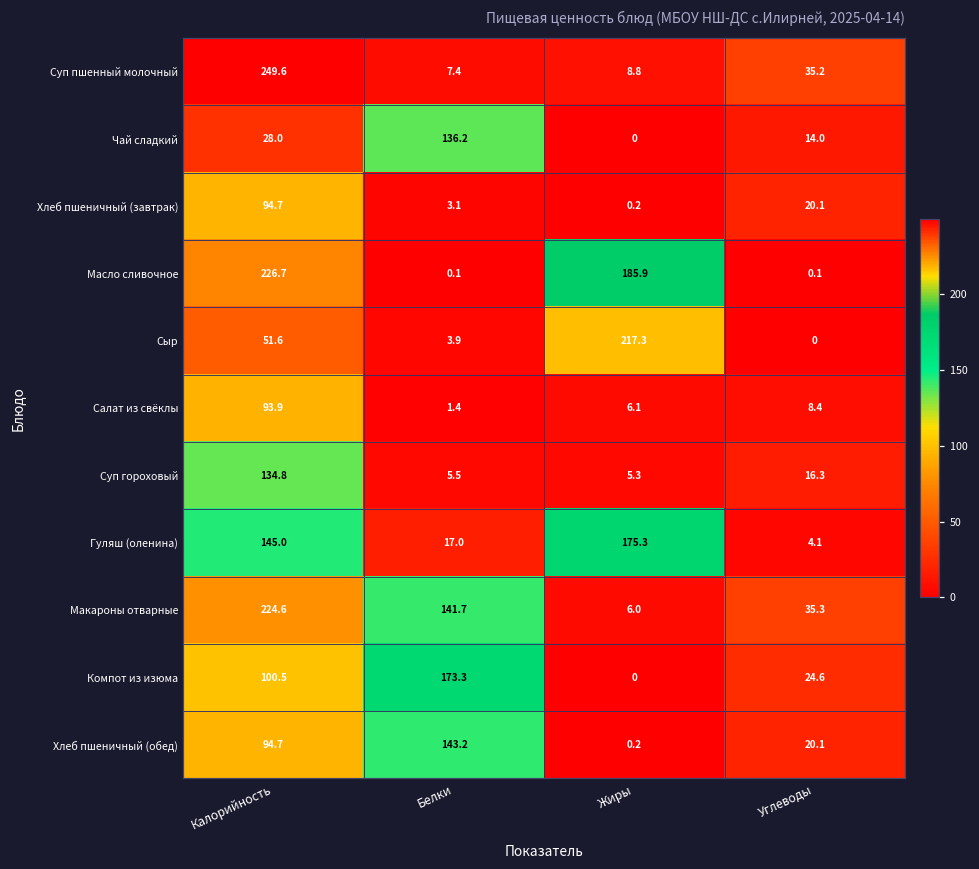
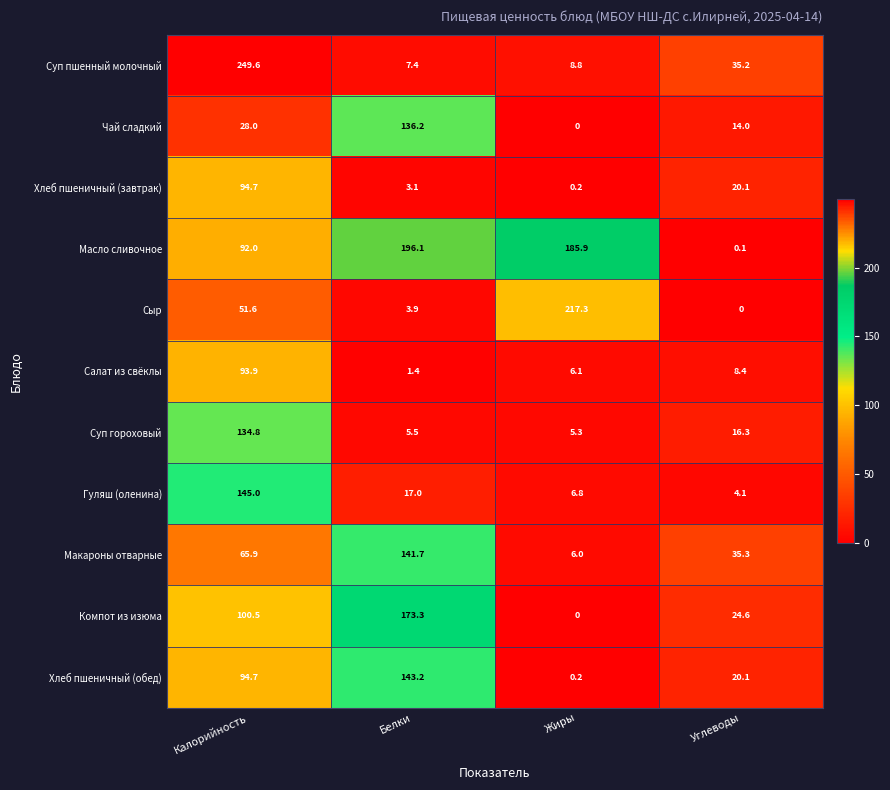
  {
    "Суп пшенный молочный": {
      "Калорийность": 249.6,
      "Белки": 7.4,
      "Жиры": 8.8,
      "Углеводы": 35.2
    },
    "Чай сладкий": {
      "Калорийность": 28.0,
      "Белки": 136.2,
      "Жиры": 0,
      "Углеводы": 14.0
    },
    "Хлеб пшеничный (завтрак)": {
      "Калорийность": 94.7,
      "Белки": 3.1,
      "Жиры": 0.2,
      "Углеводы": 20.1
    },
    "Масло сливочное": {
-     "Калорийность": 226.7,
-     "Белки": 0.1,
+     "Калорийность": 92.0,
+     "Белки": 196.1,
      "Жиры": 185.9,
      "Углеводы": 0.1
    },
    "Сыр": {
      "Калорийность": 51.6,
      "Белки": 3.9,
      "Жиры": 217.3,
      "Углеводы": 0
    },
    "Салат из свёклы": {
      "Калорийность": 93.9,
      "Белки": 1.4,
      "Жиры": 6.1,
      "Углеводы": 8.4
    },
    "Суп гороховый": {
      "Калорийность": 134.8,
      "Белки": 5.5,
      "Жиры": 5.3,
      "Углеводы": 16.3
    },
    "Гуляш (оленина)": {
      "Калорийность": 145.0,
      "Белки": 17.0,
-     "Жиры": 175.3,
+     "Жиры": 6.8,
      "Углеводы": 4.1
    },
    "Макароны отварные": {
-     "Калорийность": 224.6,
+     "Калорийность": 65.9,
      "Белки": 141.7,
      "Жиры": 6.0,
      "Углеводы": 35.3
    },
    "Компот из изюма": {
      "Калорийность": 100.5,
      "Белки": 173.3,
      "Жиры": 0,
      "Углеводы": 24.6
    },
    "Хлеб пшеничный (обед)": {
      "Калорийность": 94.7,
      "Белки": 143.2,
      "Жиры": 0.2,
      "Углеводы": 20.1
    }
  }
